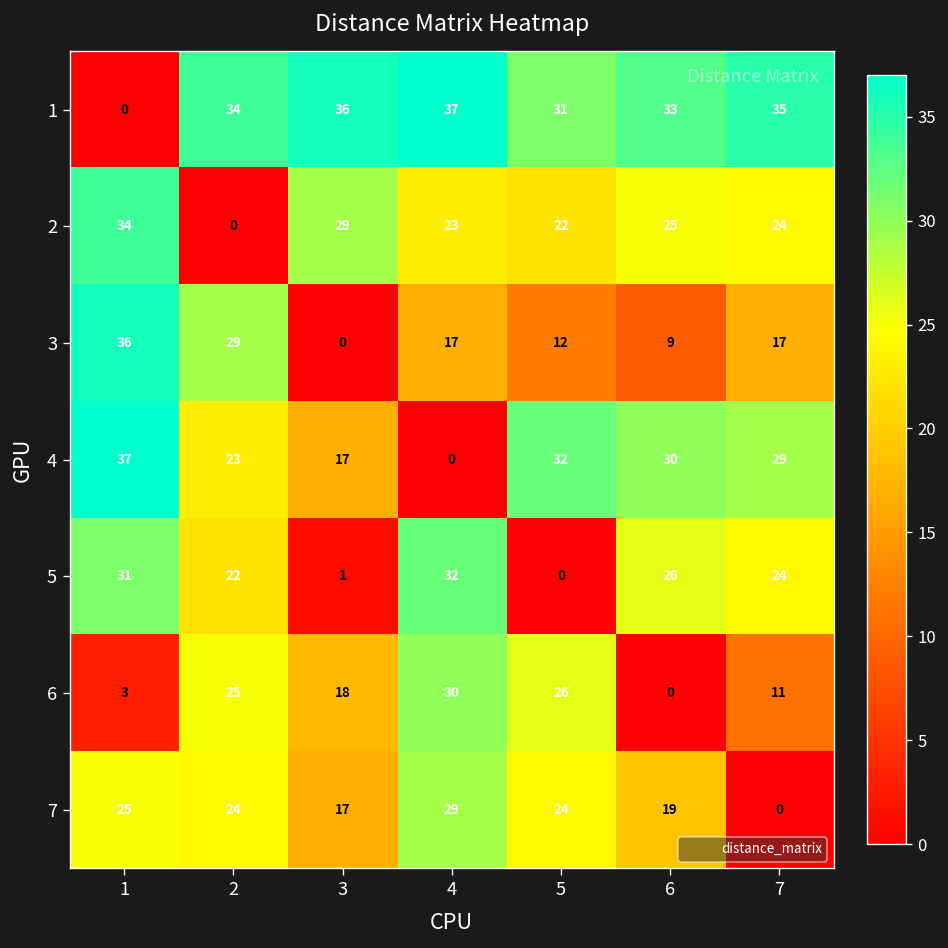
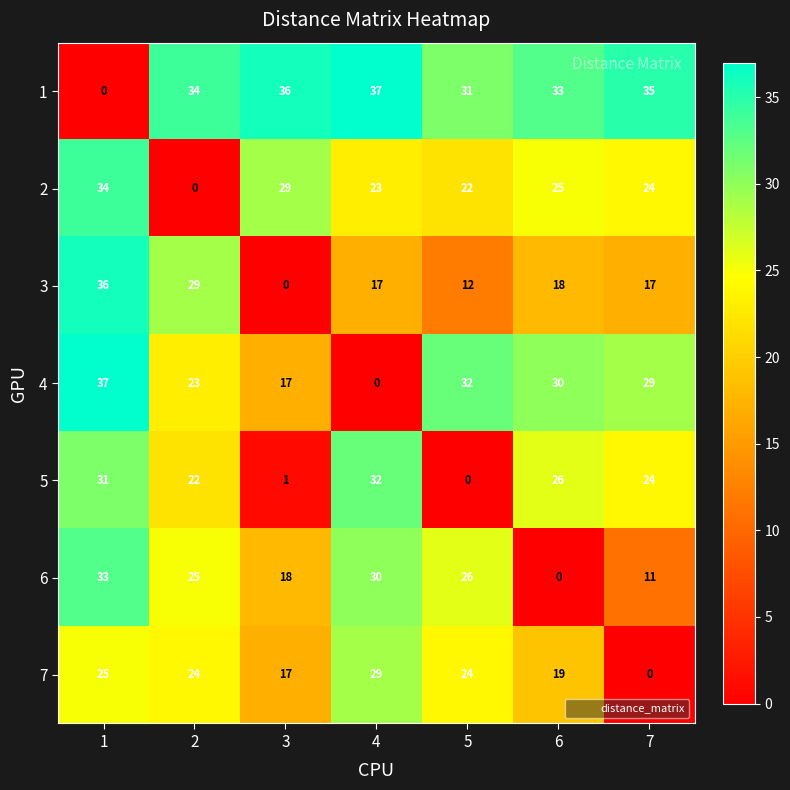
  {
    "1": {
      "1": 0,
      "2": 34,
      "3": 36,
      "4": 37,
      "5": 31,
      "6": 33
    },
    "2": {
      "1": 34,
      "2": 0,
      "3": 29,
      "4": 23,
      "5": 22,
      "6": 25,
      "7": 24
    },
    "3": {
      "1": 36,
      "2": 29,
      "3": 0,
      "4": 17,
      "5": 12,
-     "6": 9,
+     "6": 18,
      "7": 17
    },
    "4": {
      "1": 37,
      "2": 23,
      "3": 17,
      "4": 0,
      "5": 32,
      "6": 30,
      "7": 29
    },
    "5": {
      "1": 31,
      "2": 22,
      "3": 1,
      "4": 32,
      "5": 0,
      "6": 26,
      "7": 24
    },
    "6": {
-     "1": 3,
+     "1": 33,
      "2": 25,
      "3": 18,
      "4": 30,
      "5": 26,
      "6": 0,
      "7": 11
    },
    "7": {
      "1": 25,
      "2": 24,
      "3": 17,
      "4": 29,
      "5": 24,
      "6": 19,
      "7": 0
    }
  }
